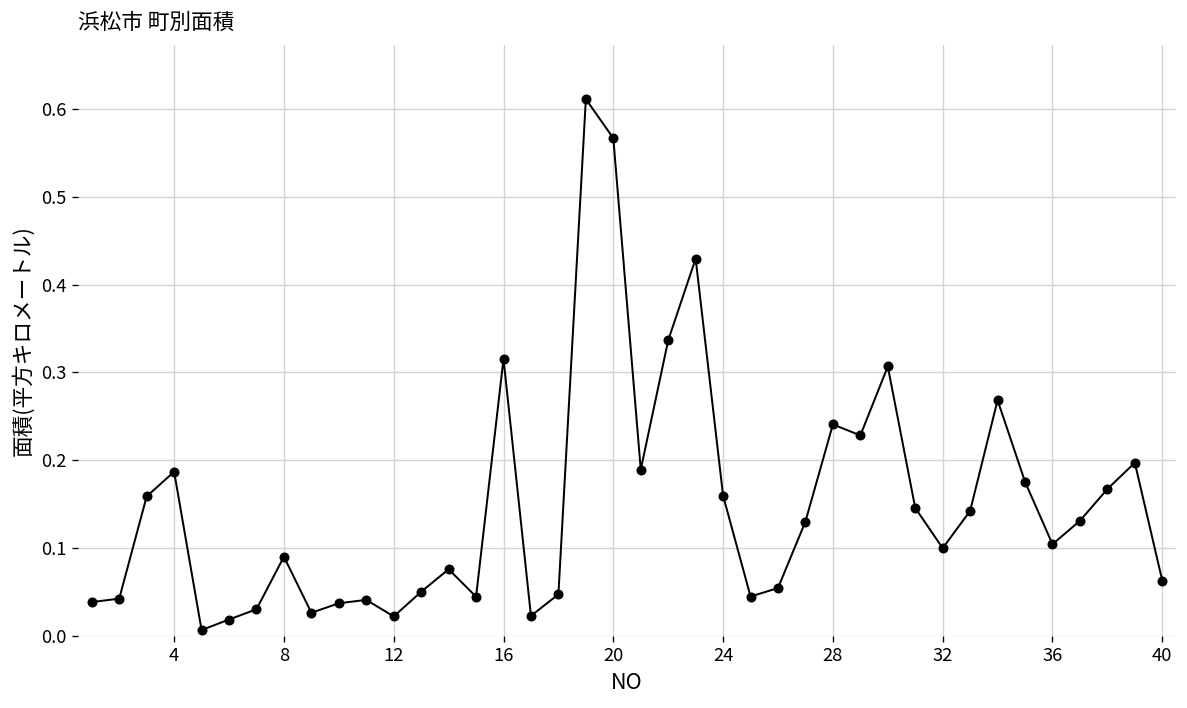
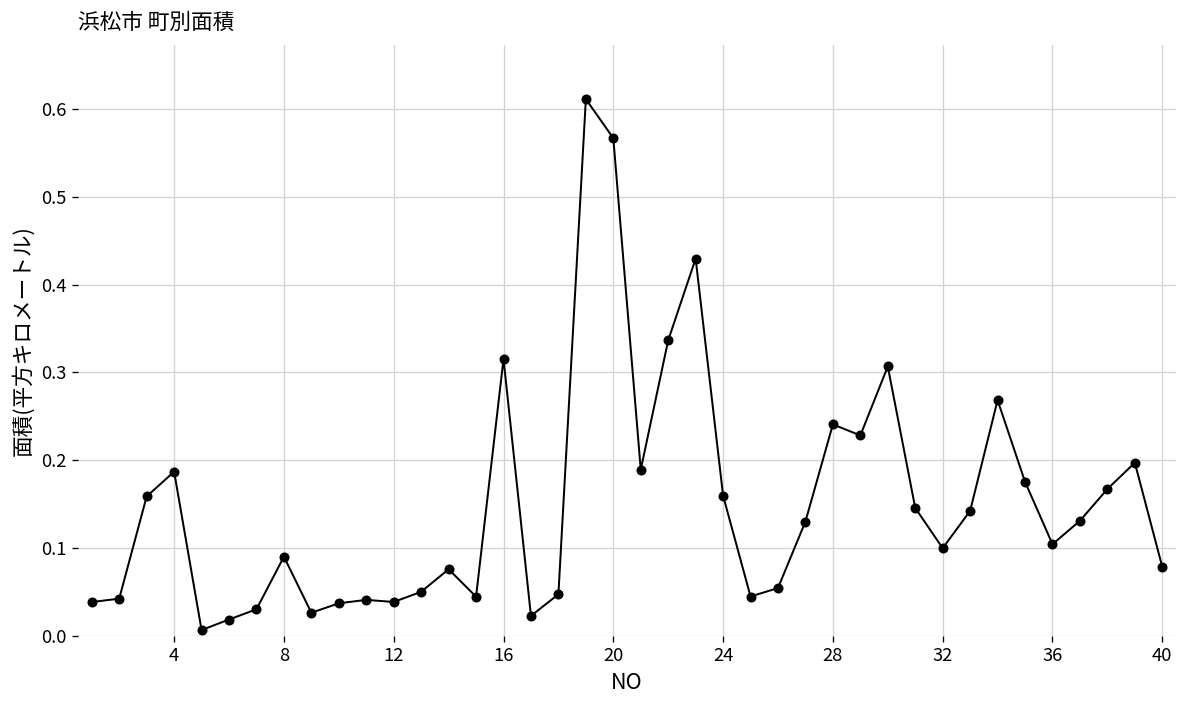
  {
    "4": 0.19,
    "8": 0.09,
-   "12": 0.02,
+   "12": 0.04,
    "16": 0.32,
    "20": 0.57,
    "24": 0.16,
    "28": 0.24,
    "32": 0.10,
    "36": 0.10,
-   "40": 0.06
+   "40": 0.08
  }
